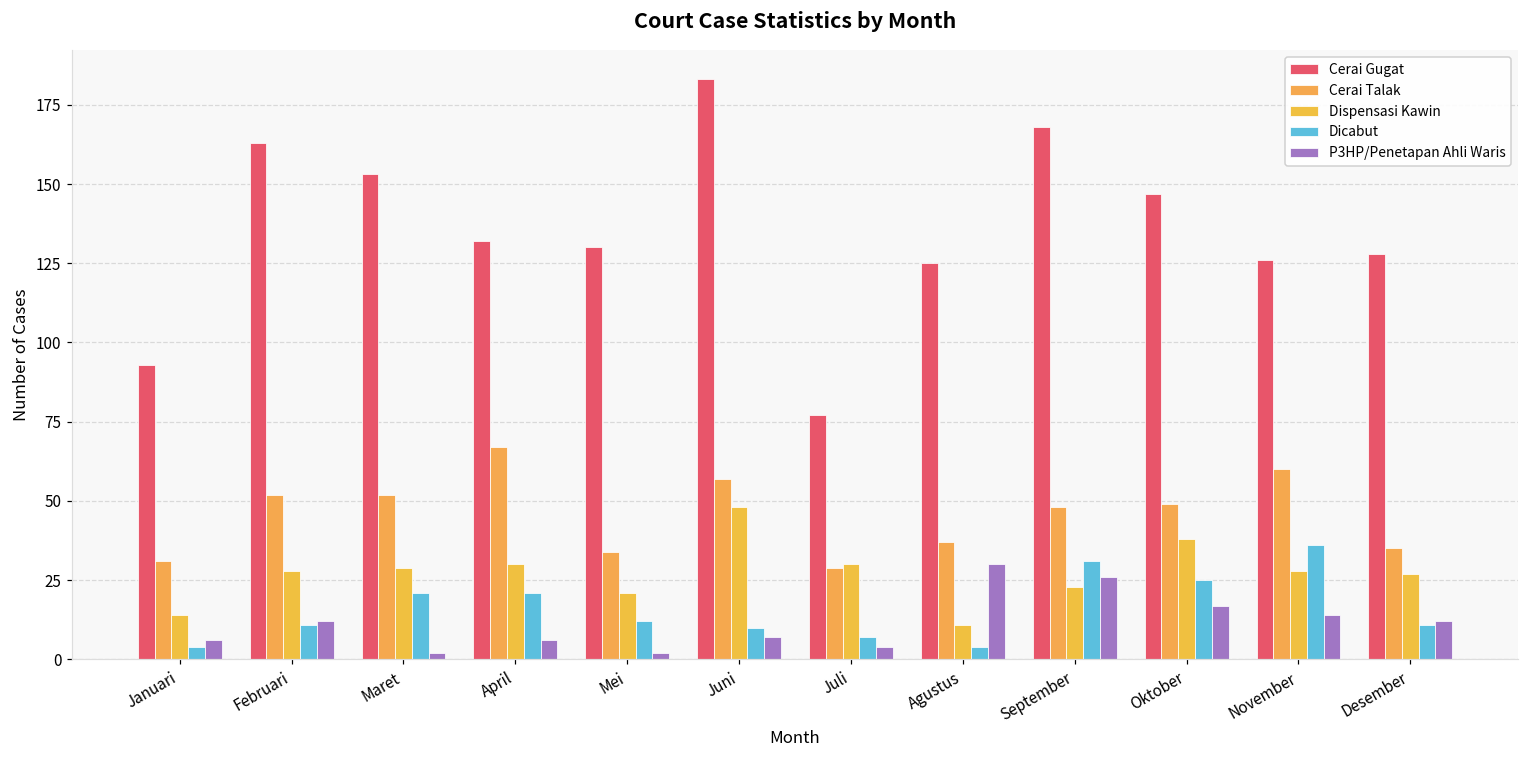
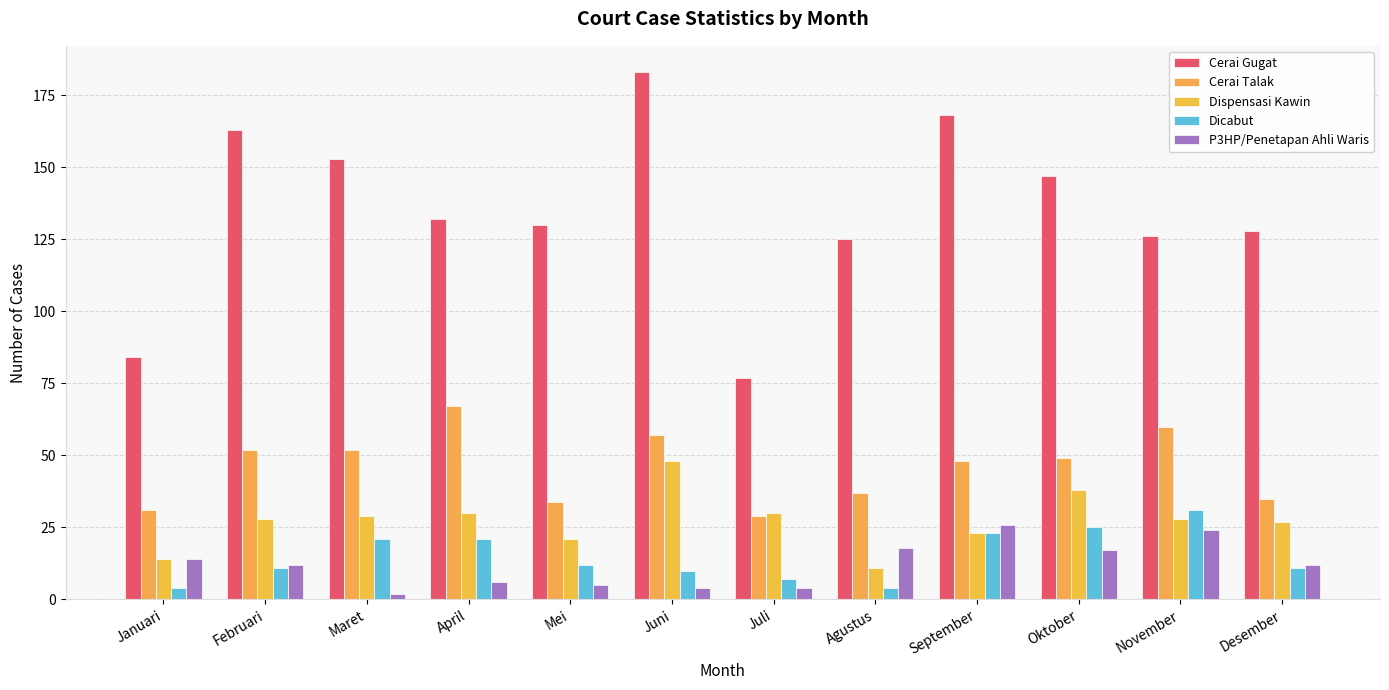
  {
    "Cerai Gugat": {
-     "Januari": 93,
+     "Januari": 84,
      "Februari": 163,
      "Maret": 153,
      "April": 132,
      "Mei": 130,
      "Juni": 183,
      "Juli": 77,
      "Agustus": 125,
      "September": 168,
      "Oktober": 147,
      "November": 126,
      "Desember": 128
    },
    "Dicabut": {
      "Januari": 4,
      "Februari": 11,
      "Maret": 21,
      "April": 21,
      "Mei": 12,
      "Juni": 10,
      "Juli": 7,
      "Agustus": 4,
-     "September": 31,
+     "September": 23,
      "Oktober": 25,
-     "November": 36,
+     "November": 31,
      "Desember": 11
    },
    "P3HP/Penetapan Ahli Waris": {
-     "Januari": 6,
+     "Januari": 14,
      "Februari": 12,
      "Maret": 2,
      "April": 6,
-     "Mei": 2,
-     "Juni": 7,
+     "Mei": 5,
+     "Juni": 4,
      "Juli": 4,
-     "Agustus": 30,
+     "Agustus": 18,
      "September": 26,
      "Oktober": 17,
-     "November": 14,
+     "November": 24,
      "Desember": 12
    }
  }
